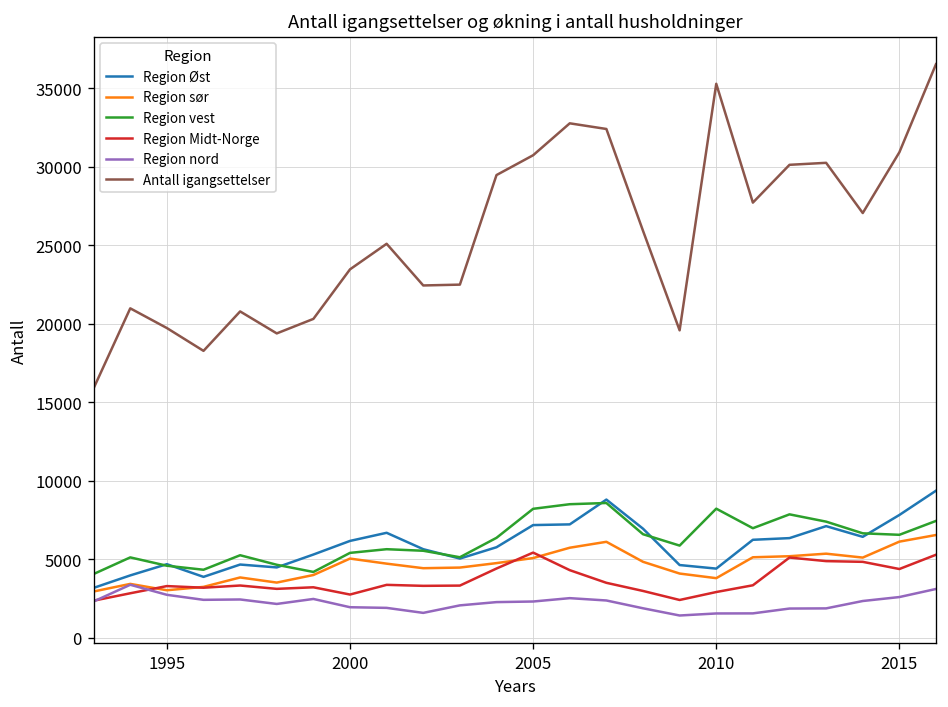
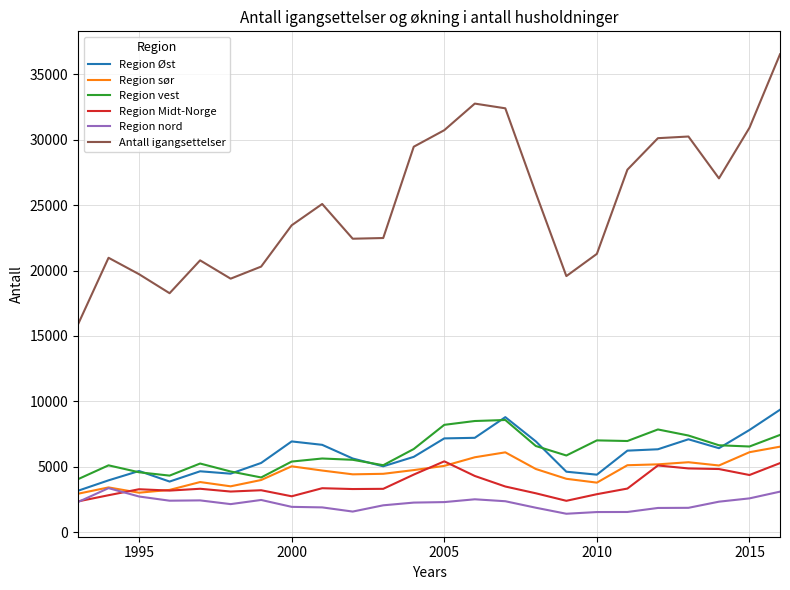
  {
    "Region Øst": {
-     "2000": 6200,
+     "2000": 6900,
      "2005": 7200,
      "2010": 4400,
      "2015": 7800
    },
    "Region sør": {
      "1995": 3000,
      "2000": 5000,
      "2005": 5100,
      "2010": 3800,
      "2015": 6100
    },
    "Region vest": {
      "2000": 5400,
      "2005": 8200,
-     "2010": 8200,
+     "2010": 7000,
      "2015": 6600
    },
    "Region Midt-Norge": {
      "1995": 3300,
      "2000": 2700,
      "2005": 5400,
      "2010": 2900,
      "2015": 4400
    },
    "Region nord": {
      "1995": 2700,
      "2000": 1900,
      "2005": 2300,
      "2010": 1500,
      "2015": 2600
    },
    "Antall igangsettelser": {
      "1995": 19700,
      "2000": 23500,
      "2005": 30700,
-     "2010": 35300,
+     "2010": 21300,
      "2015": 30900
    }
  }
